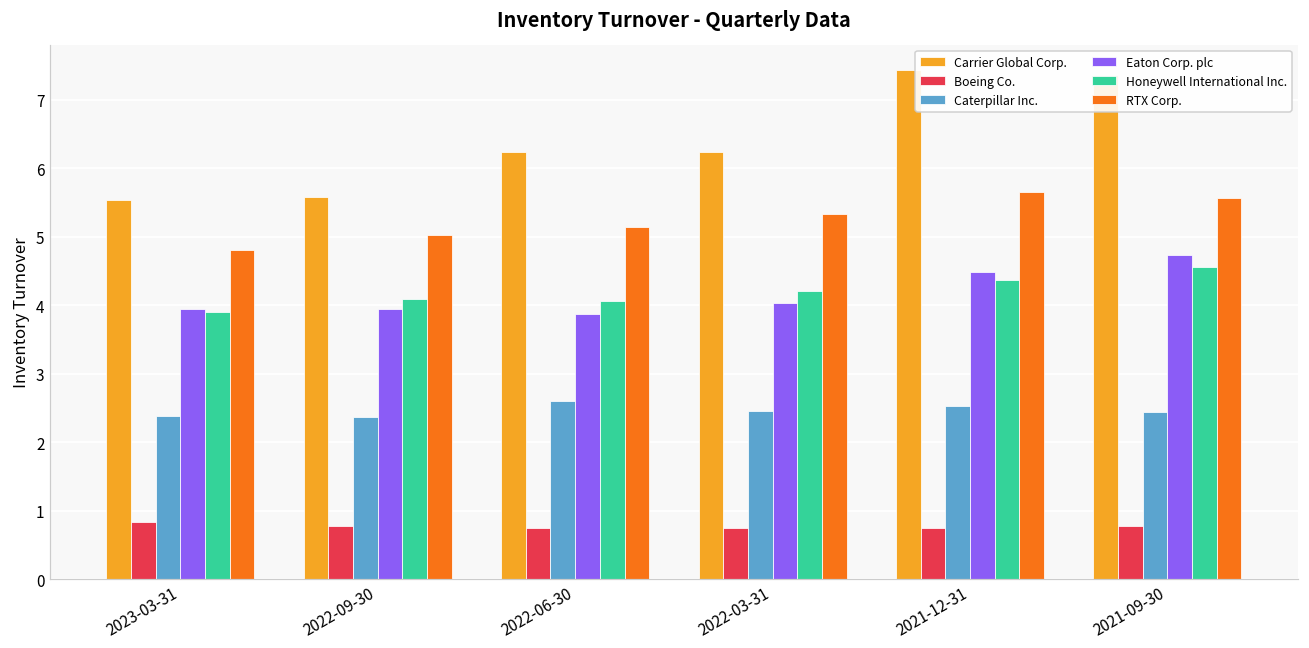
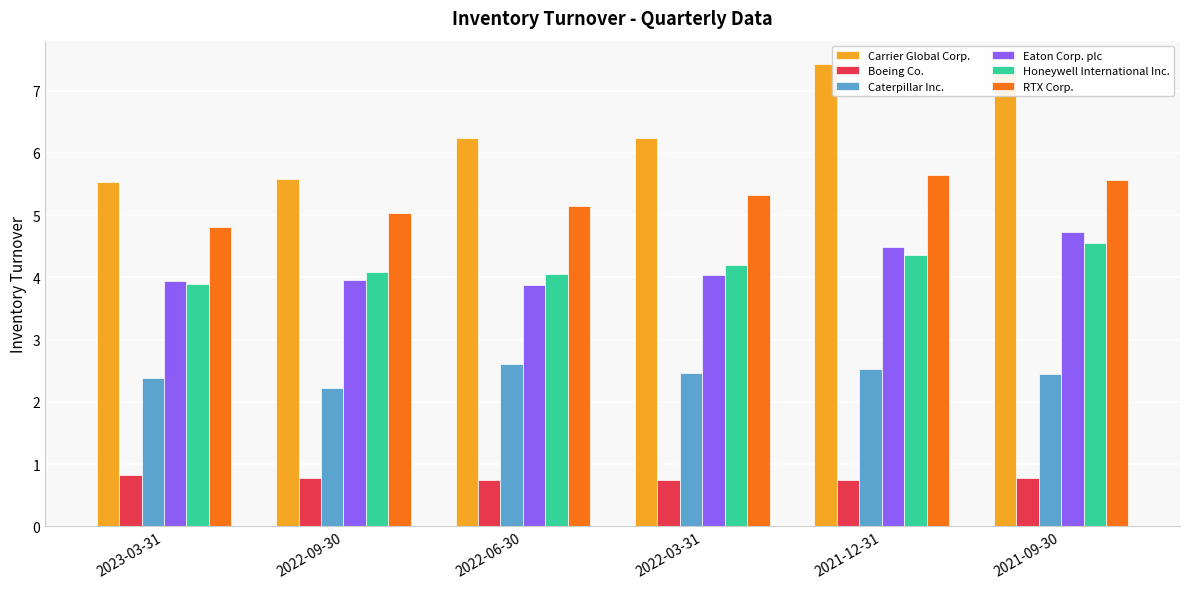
  {
    "Boeing Co.": {
      "2023-03-31": 0.8,
      "2022-09-30": 0.8,
      "2022-06-30": 0.7,
      "2022-03-31": 0.7,
      "2021-12-31": 0.8,
      "2021-09-30": 0.8
    },
    "Caterpillar Inc.": {
      "2023-03-31": 2.4,
-     "2022-09-30": 2.4,
+     "2022-09-30": 2.2,
      "2022-06-30": 2.6,
      "2022-03-31": 2.5,
      "2021-12-31": 2.5,
      "2021-09-30": 2.4
    },
    "Eaton Corp. plc": {
      "2023-03-31": 3.9,
      "2022-09-30": 4.0,
      "2022-06-30": 3.9,
      "2022-03-31": 4.0,
      "2021-12-31": 4.5,
      "2021-09-30": 4.7
    },
    "Honeywell International Inc.": {
      "2023-03-31": 3.9,
      "2022-09-30": 4.1,
      "2022-06-30": 4.1,
      "2022-03-31": 4.2,
      "2021-12-31": 4.4,
      "2021-09-30": 4.6
    }
  }
